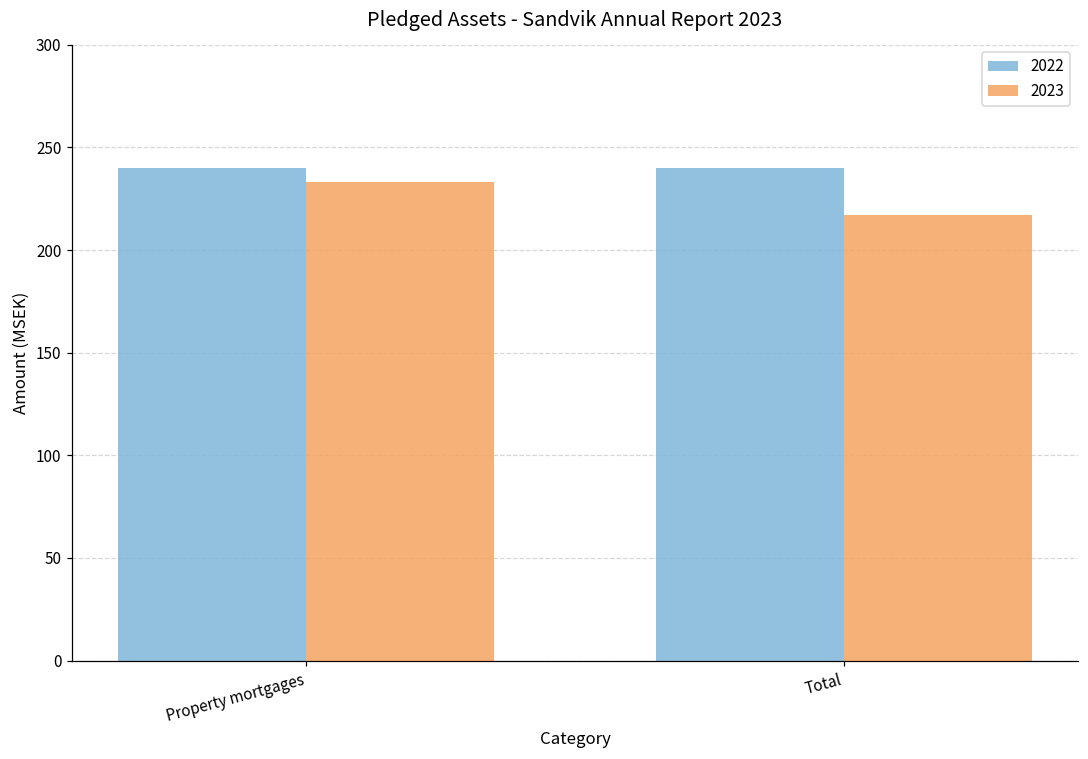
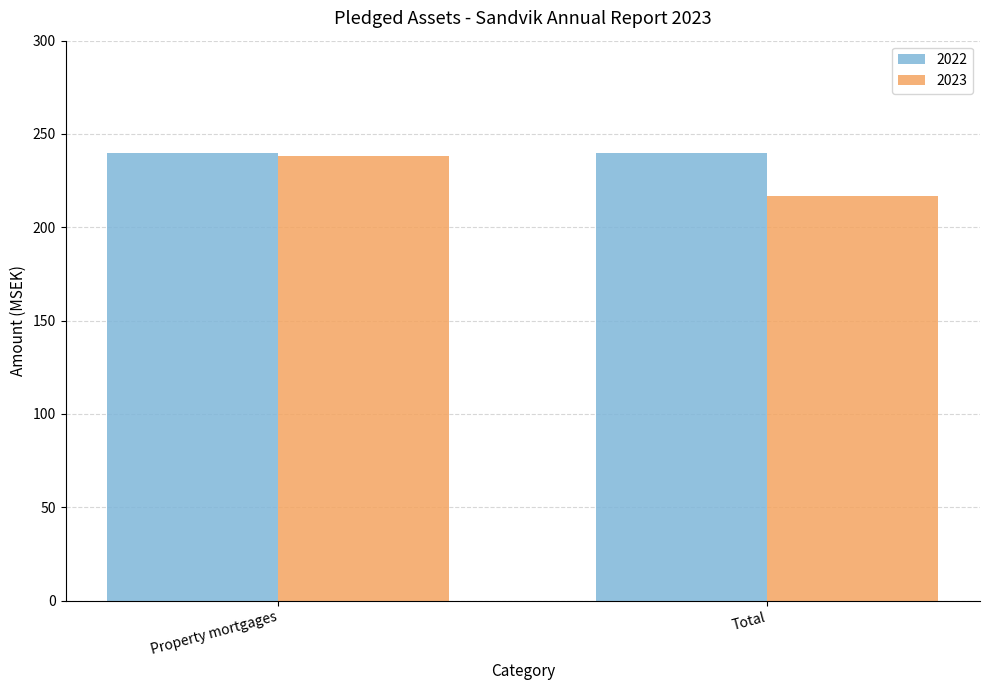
  {
    "2022": {
      "Property mortgages": 240,
      "Total": 240
    },
    "2023": {
-     "Property mortgages": 233,
+     "Property mortgages": 238,
      "Total": 217
    }
  }
